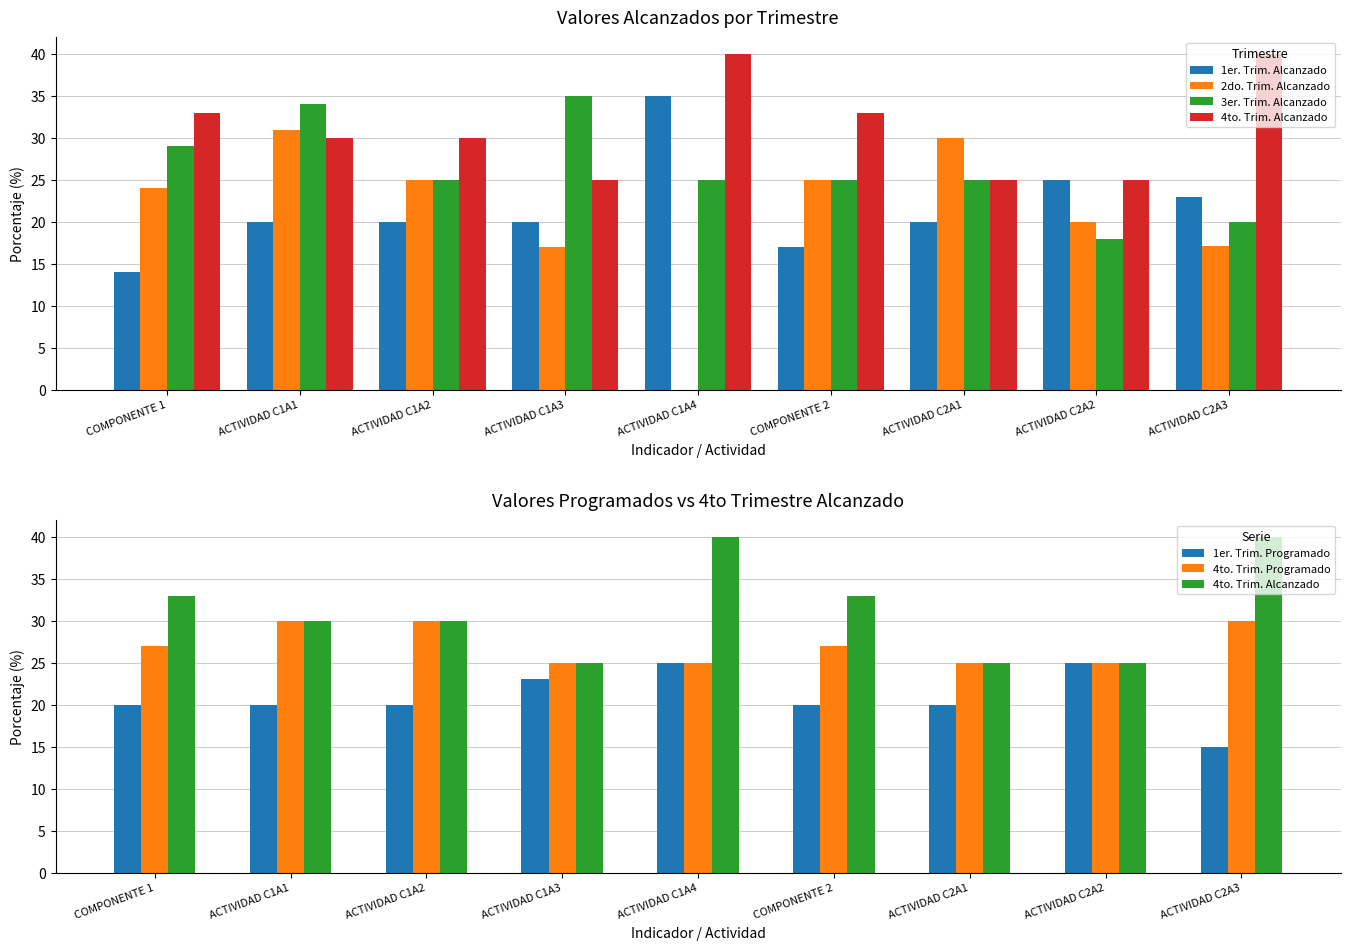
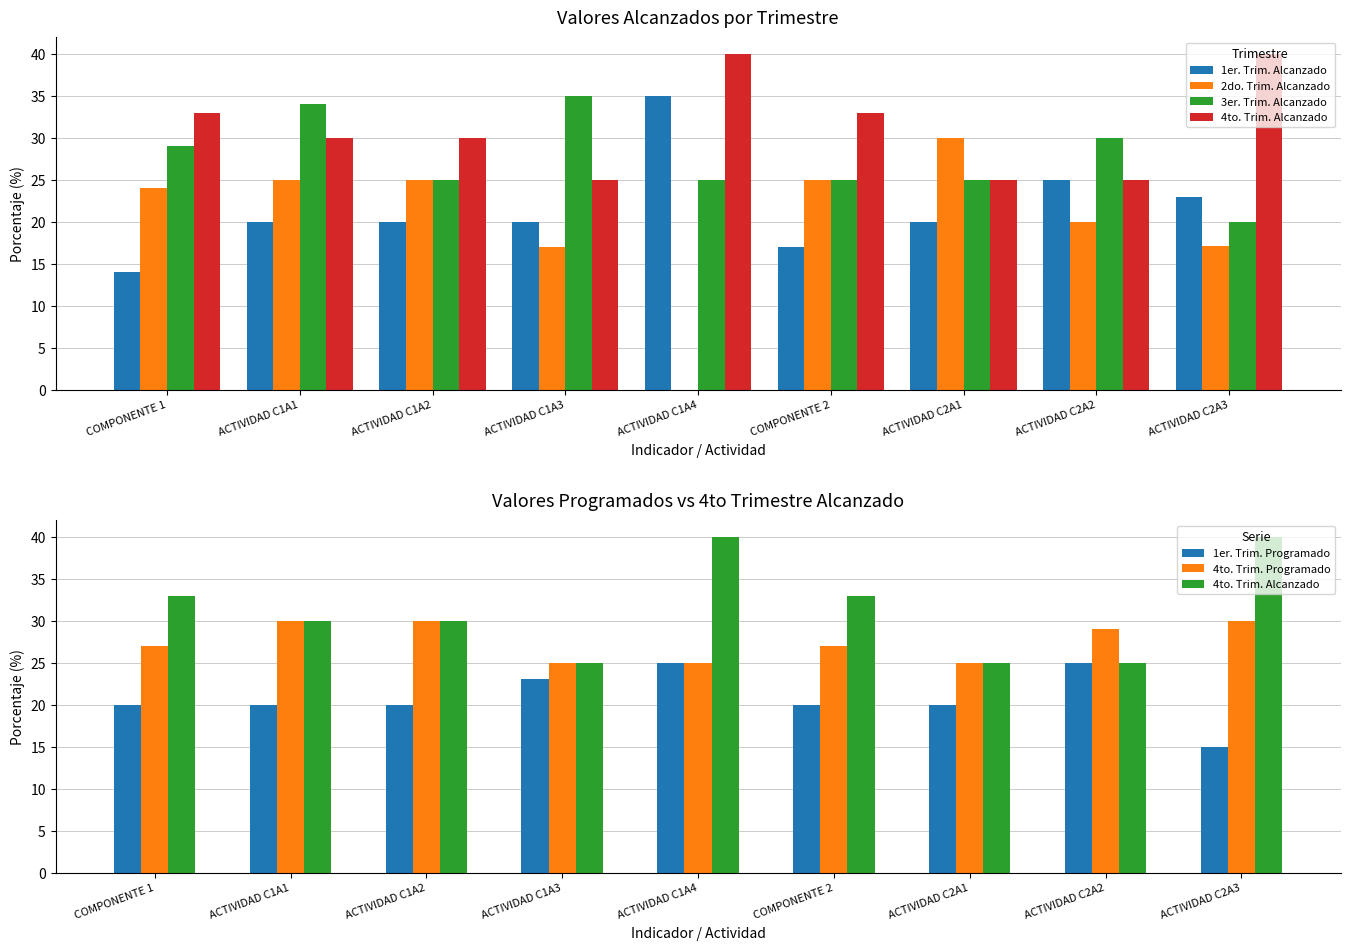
  {
    "Valores Alcanzados por Trimestre": {
      "1er. Trim. Alcanzado": {
        "COMPONENTE 1": 14,
        "ACTIVIDAD C1A1": 20,
        "ACTIVIDAD C1A2": 20,
        "ACTIVIDAD C1A3": 20,
        "ACTIVIDAD C1A4": 35,
        "COMPONENTE 2": 17,
        "ACTIVIDAD C2A1": 20,
        "ACTIVIDAD C2A2": 25,
        "ACTIVIDAD C2A3": 23
      },
      "2do. Trim. Alcanzado": {
        "COMPONENTE 1": 24,
-       "ACTIVIDAD C1A1": 31,
+       "ACTIVIDAD C1A1": 25,
        "ACTIVIDAD C1A2": 25,
        "ACTIVIDAD C1A3": 17,
        "ACTIVIDAD C1A4": 0,
        "COMPONENTE 2": 25,
        "ACTIVIDAD C2A1": 30,
        "ACTIVIDAD C2A2": 20,
        "ACTIVIDAD C2A3": 17
      },
      "3er. Trim. Alcanzado": {
        "COMPONENTE 1": 29,
        "ACTIVIDAD C1A1": 34,
        "ACTIVIDAD C1A2": 25,
        "ACTIVIDAD C1A3": 35,
        "ACTIVIDAD C1A4": 25,
        "COMPONENTE 2": 25,
        "ACTIVIDAD C2A1": 25,
-       "ACTIVIDAD C2A2": 18,
+       "ACTIVIDAD C2A2": 30,
        "ACTIVIDAD C2A3": 20
      }
    },
    "Valores Programados vs 4to Trimestre Alcanzado": {
      "1er. Trim. Programado": {
        "COMPONENTE 1": 20,
        "ACTIVIDAD C1A1": 20,
        "ACTIVIDAD C1A2": 20,
        "ACTIVIDAD C1A3": 23,
        "ACTIVIDAD C1A4": 25,
        "COMPONENTE 2": 20,
        "ACTIVIDAD C2A1": 20,
        "ACTIVIDAD C2A2": 25,
        "ACTIVIDAD C2A3": 15
      },
      "4to. Trim. Programado": {
        "COMPONENTE 1": 27,
        "ACTIVIDAD C1A1": 30,
        "ACTIVIDAD C1A2": 30,
        "ACTIVIDAD C1A3": 25,
        "ACTIVIDAD C1A4": 25,
        "COMPONENTE 2": 27,
        "ACTIVIDAD C2A1": 25,
-       "ACTIVIDAD C2A2": 25,
+       "ACTIVIDAD C2A2": 29,
        "ACTIVIDAD C2A3": 30
      },
      "4to. Trim. Alcanzado": {
        "COMPONENTE 1": 33,
        "ACTIVIDAD C1A1": 30,
        "ACTIVIDAD C1A2": 30,
        "ACTIVIDAD C1A3": 25,
        "ACTIVIDAD C1A4": 40,
        "COMPONENTE 2": 33,
        "ACTIVIDAD C2A1": 25,
        "ACTIVIDAD C2A2": 25
      }
    }
  }
